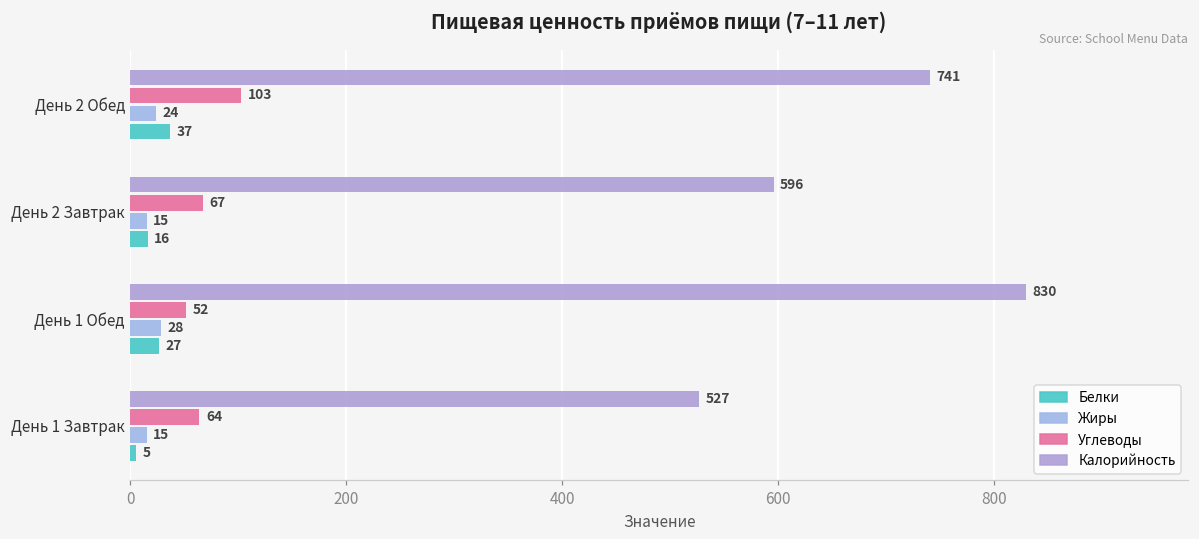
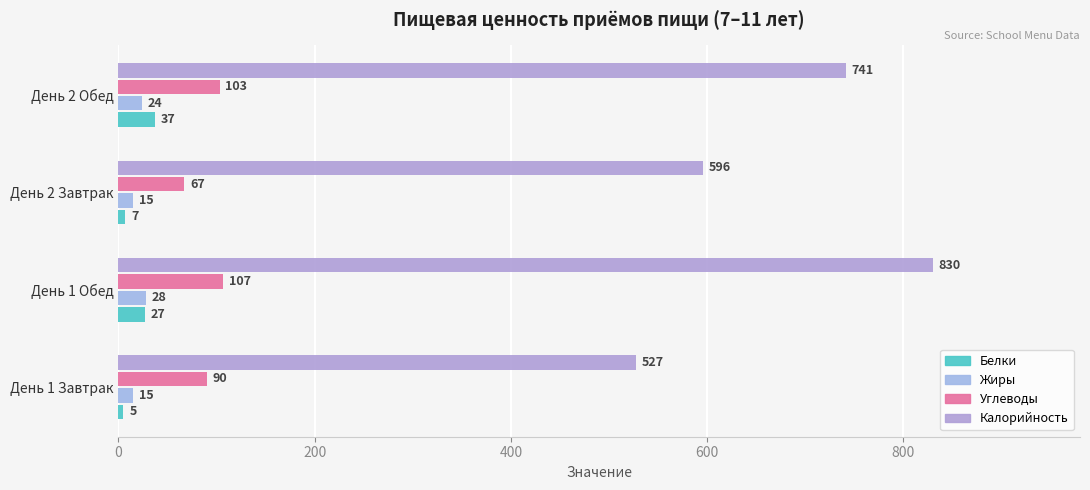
  {
    "Белки": {
      "День 2 Обед": 37,
-     "День 2 Завтрак": 16,
+     "День 2 Завтрак": 7,
      "День 1 Обед": 27,
      "День 1 Завтрак": 5
    },
    "Углеводы": {
      "День 2 Обед": 103,
      "День 2 Завтрак": 67,
-     "День 1 Обед": 52,
-     "День 1 Завтрак": 64
+     "День 1 Обед": 107,
+     "День 1 Завтрак": 90
    }
  }
